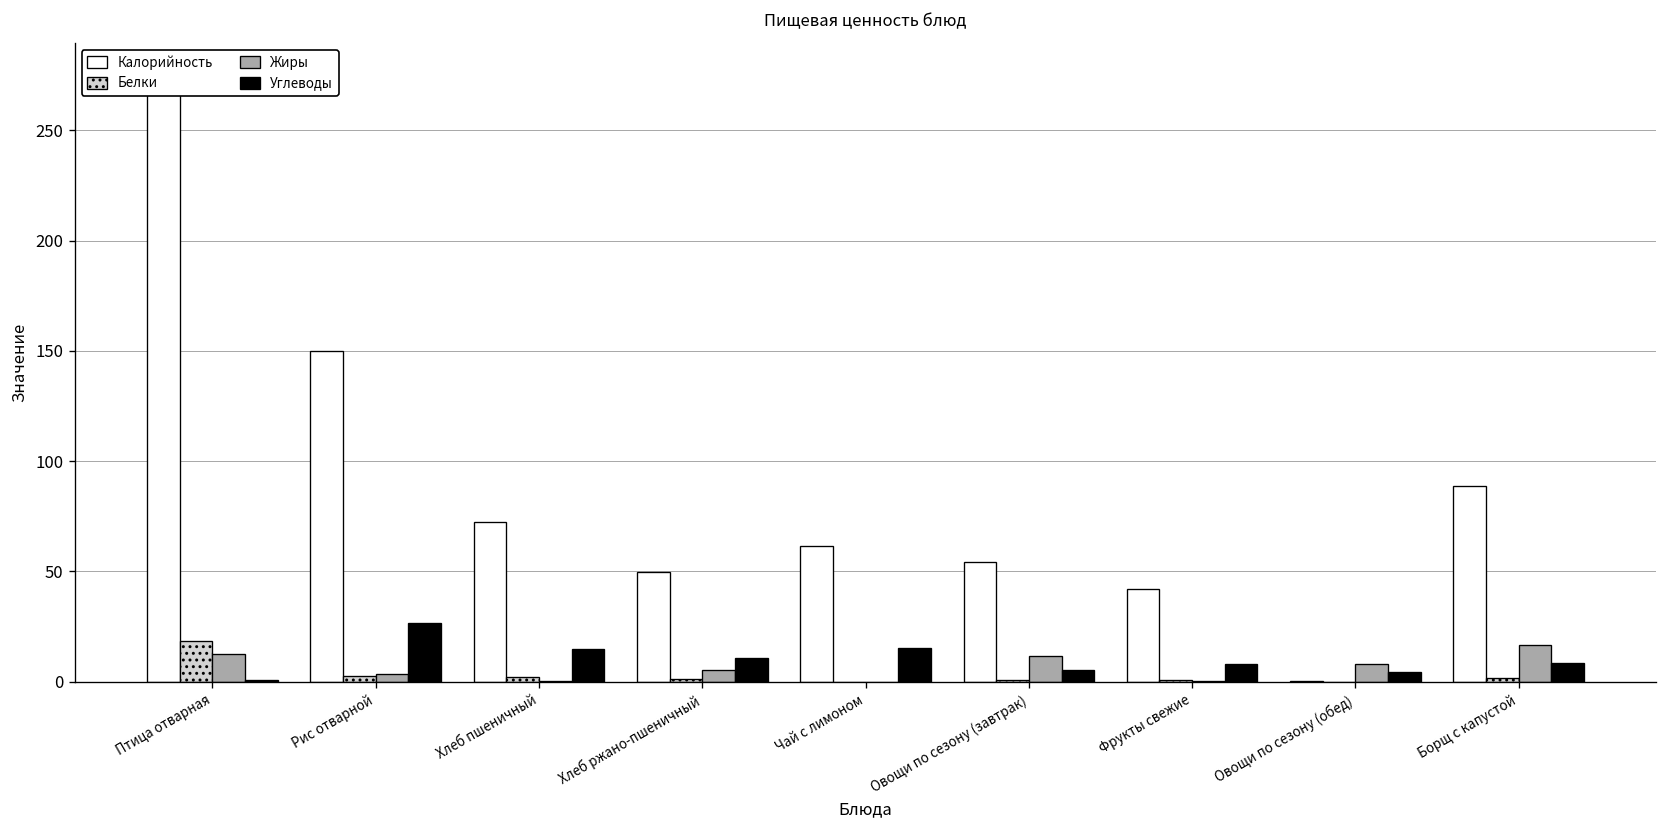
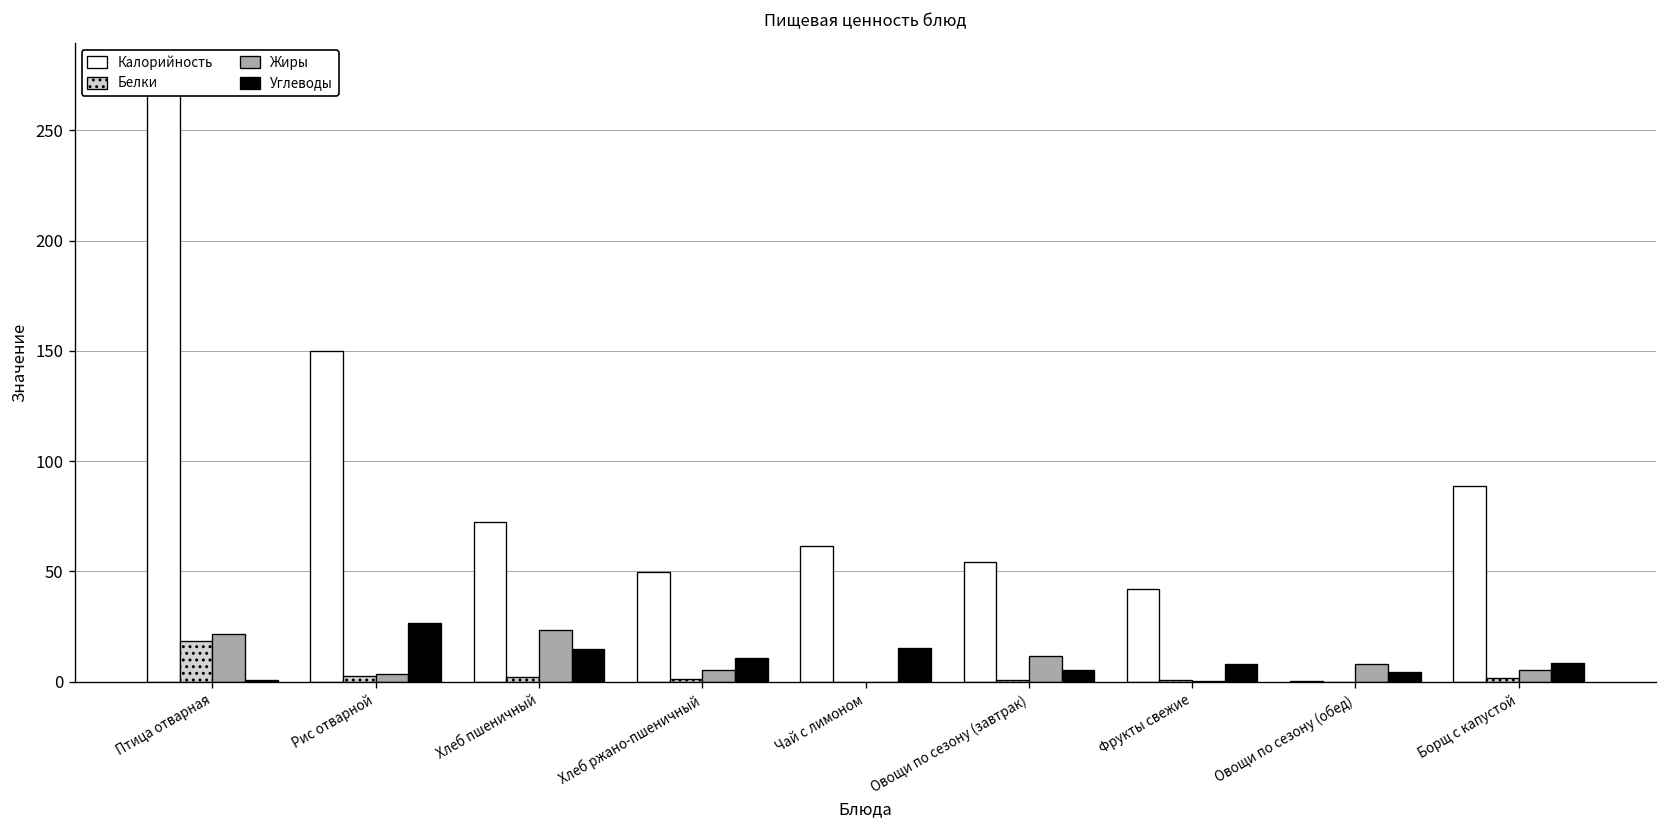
  {
    "Калорийность": {
      "Рис отварной": 150,
      "Хлеб пшеничный": 73,
      "Хлеб ржано-пшеничный": 50,
      "Чай с лимоном": 62,
      "Овощи по сезону (завтрак)": 55,
      "Фрукты свежие": 42,
      "Борщ с капустой": 89
    },
    "Белки": {
      "Птица отварная": 18,
      "Рис отварной": 3,
      "Хлеб пшеничный": 2,
      "Борщ с капустой": 2
    },
    "Жиры": {
-     "Птица отварная": 12,
+     "Птица отварная": 22,
      "Рис отварной": 3,
-     "Хлеб пшеничный": 0,
+     "Хлеб пшеничный": 24,
      "Хлеб ржано-пшеничный": 5,
      "Овощи по сезону (завтрак)": 12,
      "Овощи по сезону (обед)": 8,
-     "Борщ с капустой": 17
+     "Борщ с капустой": 5
    },
    "Углеводы": {
      "Рис отварной": 27,
      "Хлеб пшеничный": 15,
      "Хлеб ржано-пшеничный": 11,
      "Чай с лимоном": 15,
      "Овощи по сезону (завтрак)": 5,
      "Фрукты свежие": 8,
      "Овощи по сезону (обед)": 5,
      "Борщ с капустой": 9
    }
  }
